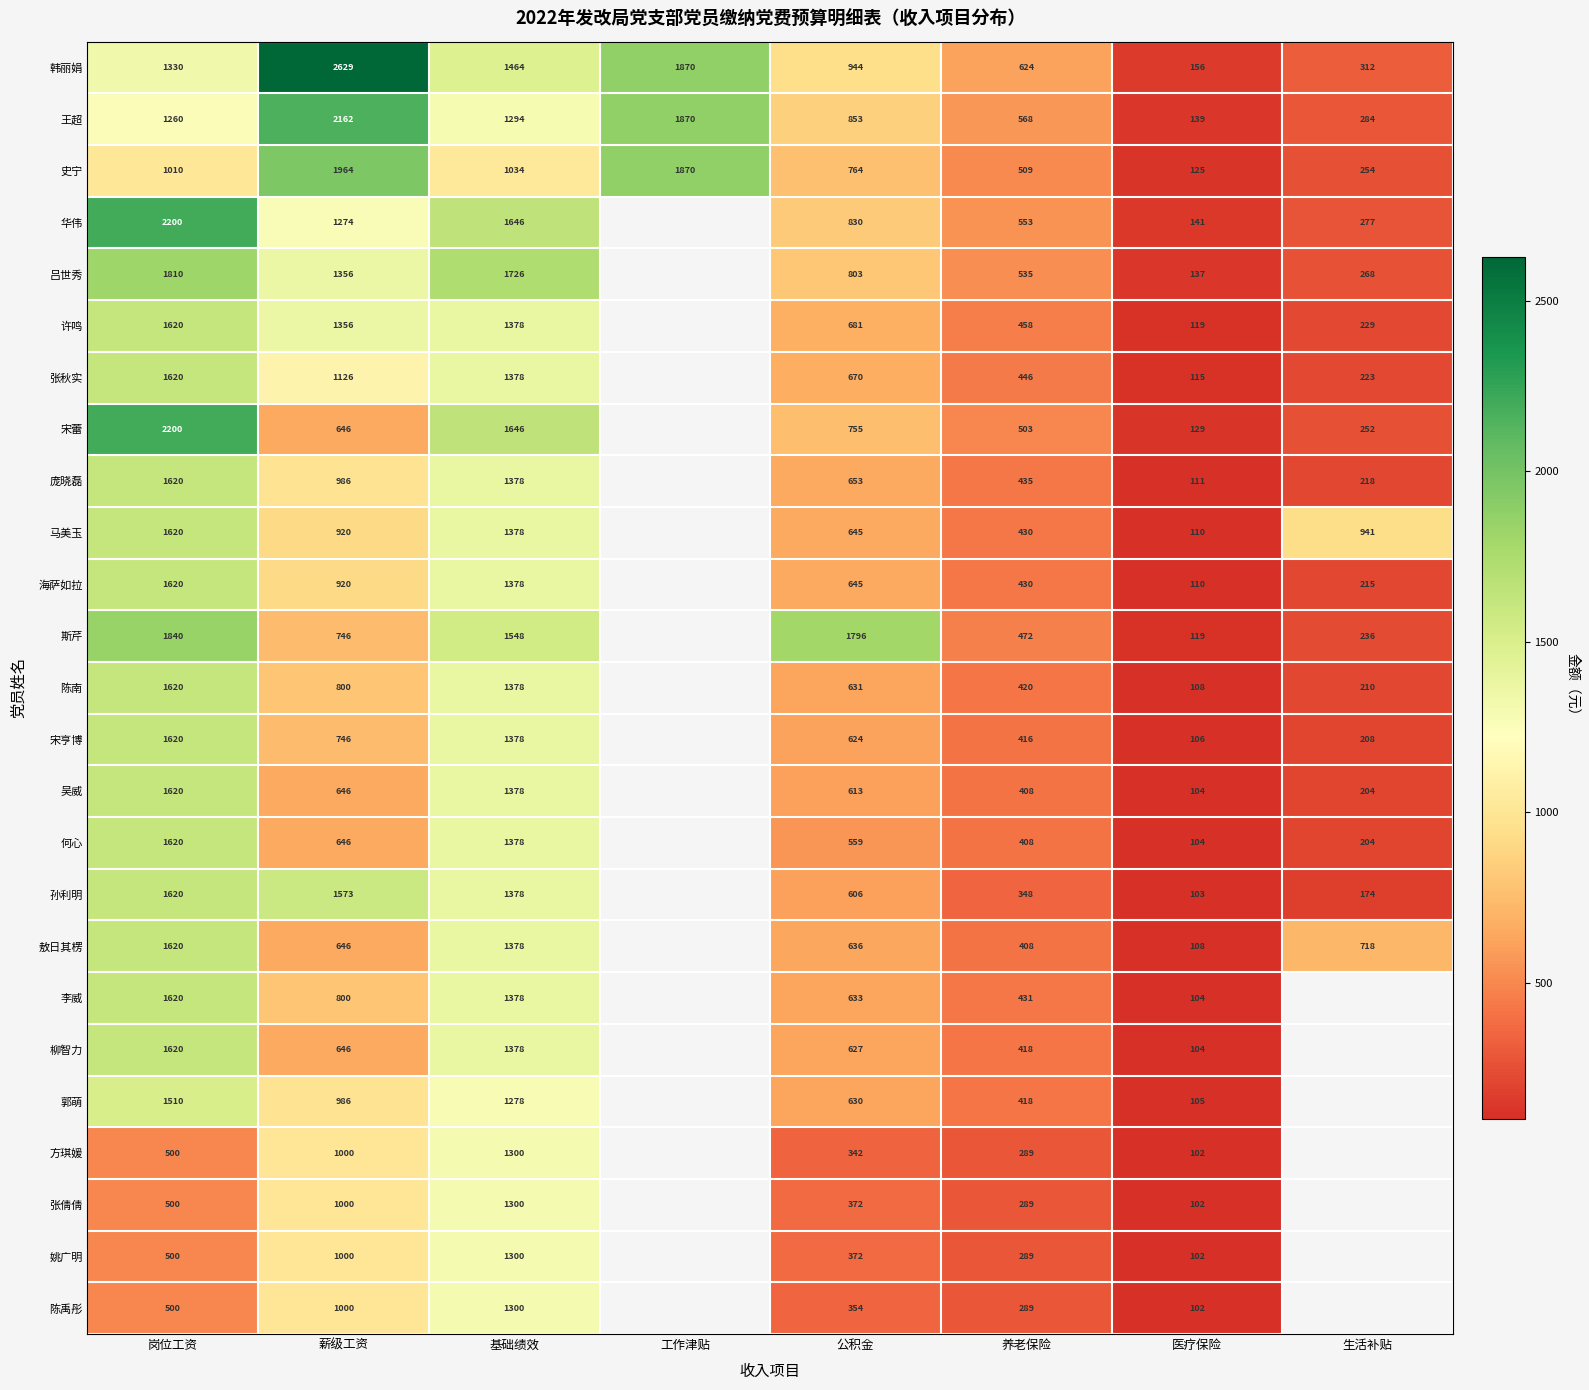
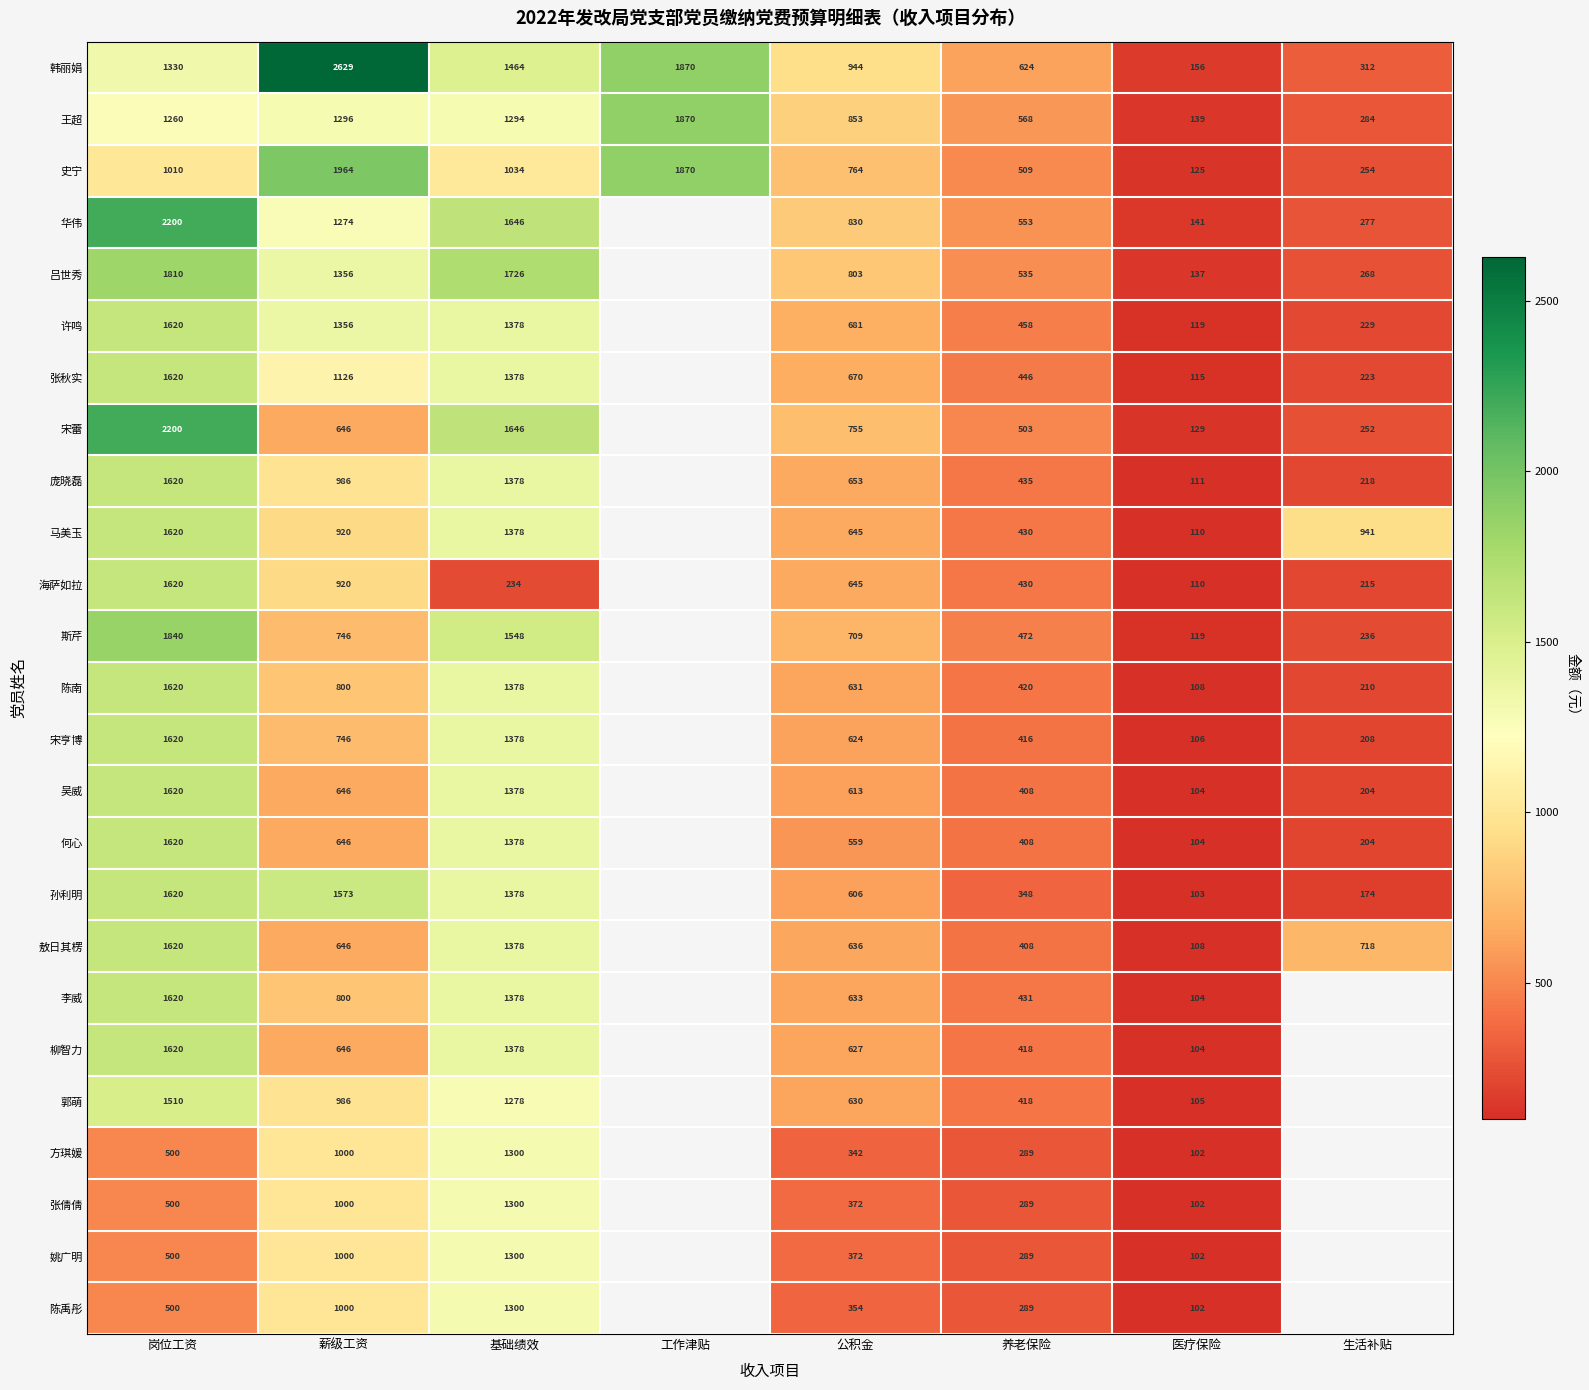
  {
    "韩丽娟": {
      "岗位工资": 1330,
      "薪级工资": 2629,
      "基础绩效": 1464,
      "工作津贴": 1870,
      "公积金": 944,
      "养老保险": 624,
      "医疗保险": 156,
      "生活补贴": 312
    },
    "王超": {
      "岗位工资": 1260,
-     "薪级工资": 2162,
+     "薪级工资": 1296,
      "基础绩效": 1294,
      "工作津贴": 1870,
      "公积金": 853,
      "养老保险": 568,
      "医疗保险": 139,
      "生活补贴": 284
    },
    "史宁": {
      "岗位工资": 1010,
      "薪级工资": 1964,
      "基础绩效": 1034,
      "工作津贴": 1870,
      "公积金": 764,
      "养老保险": 509,
      "医疗保险": 125,
      "生活补贴": 254
    },
    "华伟": {
      "岗位工资": 2200,
      "薪级工资": 1274,
      "基础绩效": 1646,
      "公积金": 830,
      "养老保险": 553,
      "医疗保险": 141,
      "生活补贴": 277
    },
    "吕世秀": {
      "岗位工资": 1810,
      "薪级工资": 1356,
      "基础绩效": 1726,
      "公积金": 803,
      "养老保险": 535,
      "医疗保险": 137,
      "生活补贴": 268
    },
    "许鸣": {
      "岗位工资": 1620,
      "薪级工资": 1356,
      "基础绩效": 1378,
      "公积金": 681,
      "养老保险": 458,
      "医疗保险": 119,
      "生活补贴": 229
    },
    "张秋实": {
      "岗位工资": 1620,
      "薪级工资": 1126,
      "基础绩效": 1378,
      "公积金": 670,
      "养老保险": 446,
      "医疗保险": 115,
      "生活补贴": 223
    },
    "宋蕾": {
      "岗位工资": 2200,
      "薪级工资": 646,
      "基础绩效": 1646,
      "公积金": 755,
      "养老保险": 503,
      "医疗保险": 129,
      "生活补贴": 252
    },
    "庞晓磊": {
      "岗位工资": 1620,
      "薪级工资": 986,
      "基础绩效": 1378,
      "公积金": 653,
      "养老保险": 435,
      "医疗保险": 111,
      "生活补贴": 218
    },
    "马美玉": {
      "岗位工资": 1620,
      "薪级工资": 920,
      "基础绩效": 1378,
      "公积金": 645,
      "养老保险": 430,
      "医疗保险": 110,
      "生活补贴": 941
    },
    "海萨如拉": {
      "岗位工资": 1620,
      "薪级工资": 920,
-     "基础绩效": 1378,
+     "基础绩效": 234,
      "公积金": 645,
      "养老保险": 430,
      "医疗保险": 110,
      "生活补贴": 215
    },
    "斯芹": {
      "岗位工资": 1840,
      "薪级工资": 746,
      "基础绩效": 1548,
-     "公积金": 1796,
+     "公积金": 709,
      "养老保险": 472,
      "医疗保险": 119,
      "生活补贴": 236
    },
    "陈南": {
      "岗位工资": 1620,
      "薪级工资": 800,
      "基础绩效": 1378,
      "公积金": 631,
      "养老保险": 420,
      "医疗保险": 108,
      "生活补贴": 210
    },
    "宋亨博": {
      "岗位工资": 1620,
      "薪级工资": 746,
      "基础绩效": 1378,
      "公积金": 624,
      "养老保险": 416,
      "医疗保险": 106,
      "生活补贴": 208
    },
    "吴威": {
      "岗位工资": 1620,
      "薪级工资": 646,
      "基础绩效": 1378,
      "公积金": 613,
      "养老保险": 408,
      "医疗保险": 104,
      "生活补贴": 204
    },
    "何心": {
      "岗位工资": 1620,
      "薪级工资": 646,
      "基础绩效": 1378,
      "公积金": 559,
      "养老保险": 408,
      "医疗保险": 104,
      "生活补贴": 204
    },
    "孙利明": {
      "岗位工资": 1620,
      "薪级工资": 1573,
      "基础绩效": 1378,
      "公积金": 606,
      "养老保险": 348,
      "医疗保险": 103,
      "生活补贴": 174
    },
    "敖日其楞": {
      "岗位工资": 1620,
      "薪级工资": 646,
      "基础绩效": 1378,
      "公积金": 636,
      "养老保险": 408,
      "医疗保险": 108,
      "生活补贴": 718
    },
    "李威": {
      "岗位工资": 1620,
      "薪级工资": 800,
      "基础绩效": 1378,
      "公积金": 633,
      "养老保险": 431,
      "医疗保险": 104
    },
    "柳智力": {
      "岗位工资": 1620,
      "薪级工资": 646,
      "基础绩效": 1378,
      "公积金": 627,
      "养老保险": 418,
      "医疗保险": 104
    },
    "郭萌": {
      "岗位工资": 1510,
      "薪级工资": 986,
      "基础绩效": 1278,
      "公积金": 630,
      "养老保险": 418,
      "医疗保险": 105
    },
    "方琪媛": {
      "岗位工资": 500,
      "薪级工资": 1000,
      "基础绩效": 1300,
      "公积金": 342,
      "养老保险": 289,
      "医疗保险": 102
    },
    "张倩倩": {
      "岗位工资": 500,
      "薪级工资": 1000,
      "基础绩效": 1300,
      "公积金": 372,
      "养老保险": 289,
      "医疗保险": 102
    },
    "姚广明": {
      "岗位工资": 500,
      "薪级工资": 1000,
      "基础绩效": 1300,
      "公积金": 372,
      "养老保险": 289,
      "医疗保险": 102
    },
    "陈禹彤": {
      "岗位工资": 500,
      "薪级工资": 1000,
      "基础绩效": 1300,
      "公积金": 354,
      "养老保险": 289,
      "医疗保险": 102
    }
  }
